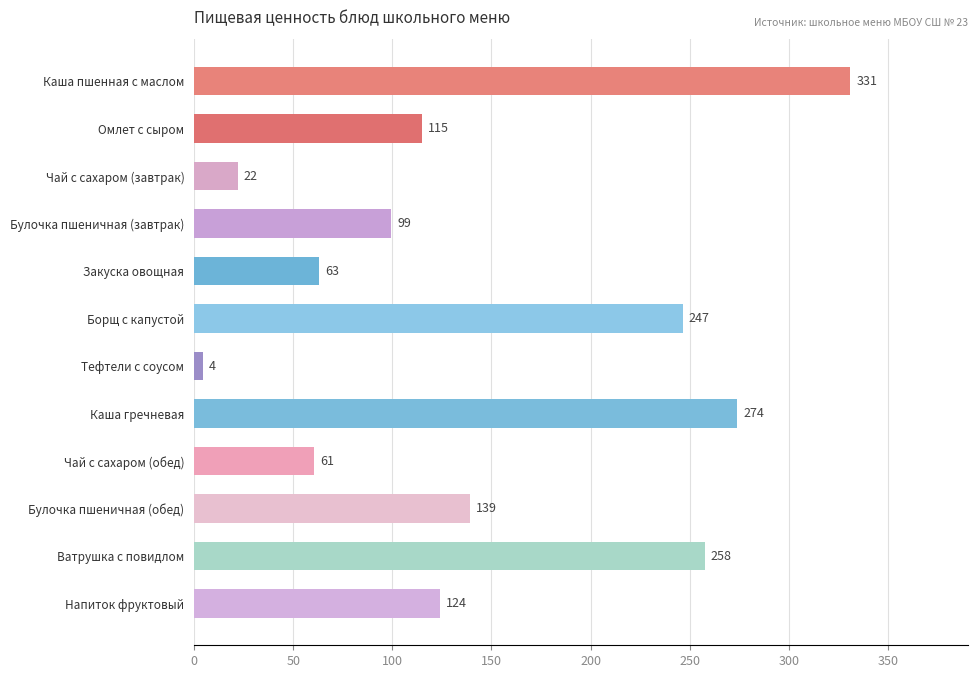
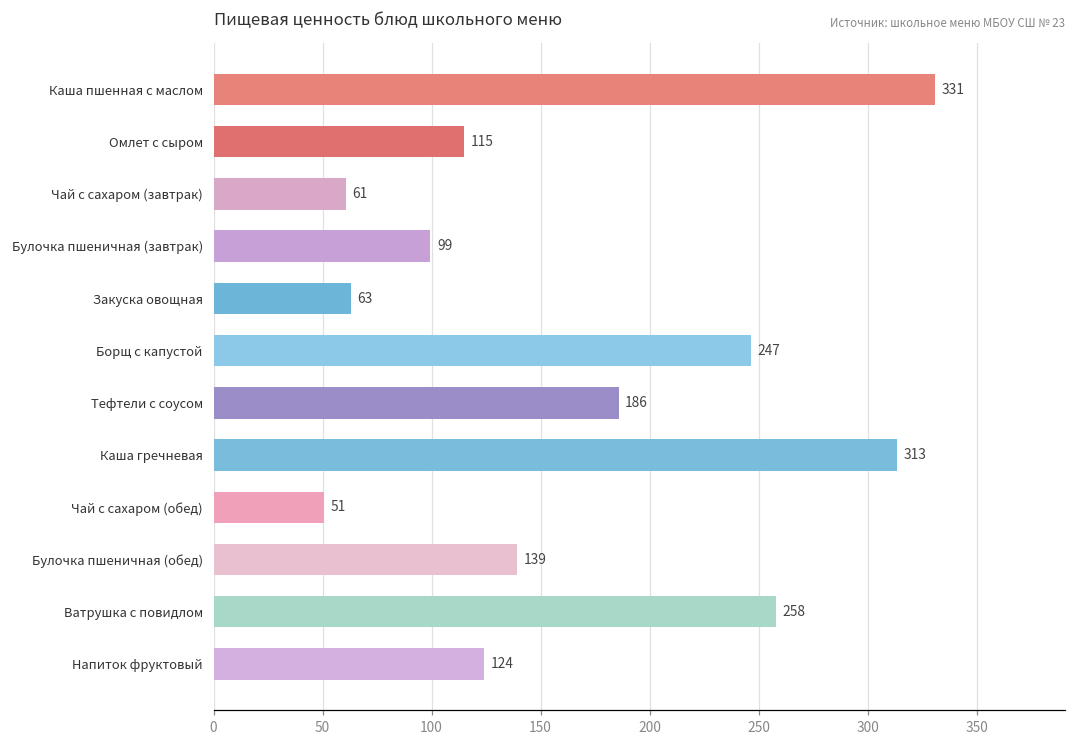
  {
    "Каша пшенная с маслом": 331,
    "Омлет с сыром": 115,
-   "Чай с сахаром (завтрак)": 22,
+   "Чай с сахаром (завтрак)": 61,
    "Булочка пшеничная (завтрак)": 99,
    "Закуска овощная": 63,
    "Борщ с капустой": 247,
-   "Тефтели с соусом": 4,
-   "Каша гречневая": 274,
-   "Чай с сахаром (обед)": 61,
+   "Тефтели с соусом": 186,
+   "Каша гречневая": 313,
+   "Чай с сахаром (обед)": 51,
    "Булочка пшеничная (обед)": 139,
    "Ватрушка с повидлом": 258,
    "Напиток фруктовый": 124
  }
